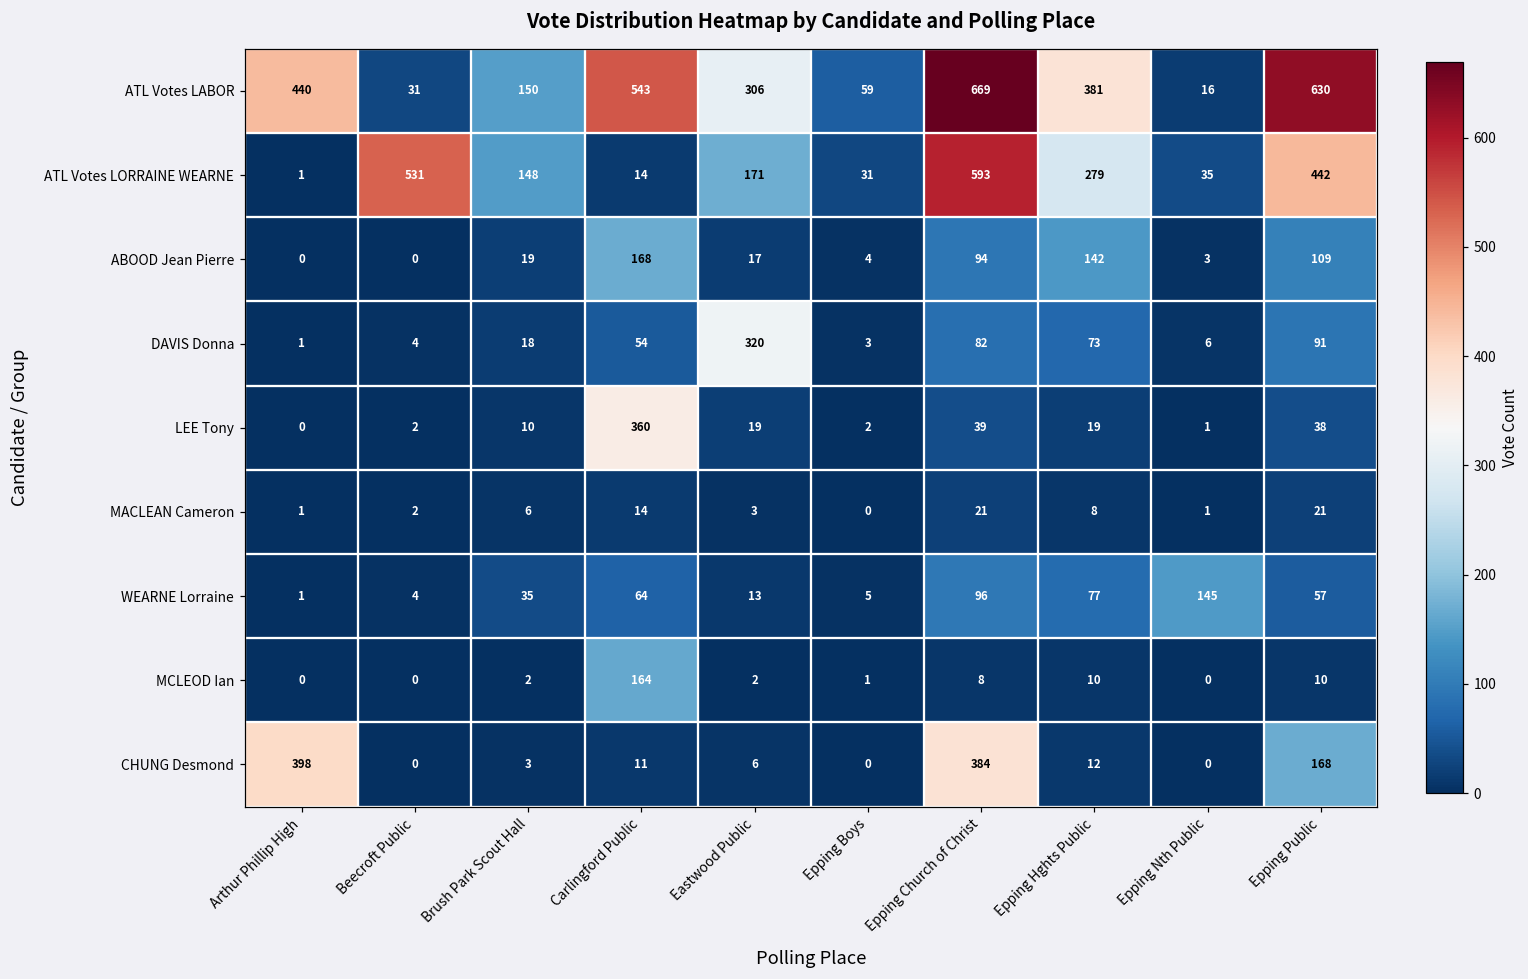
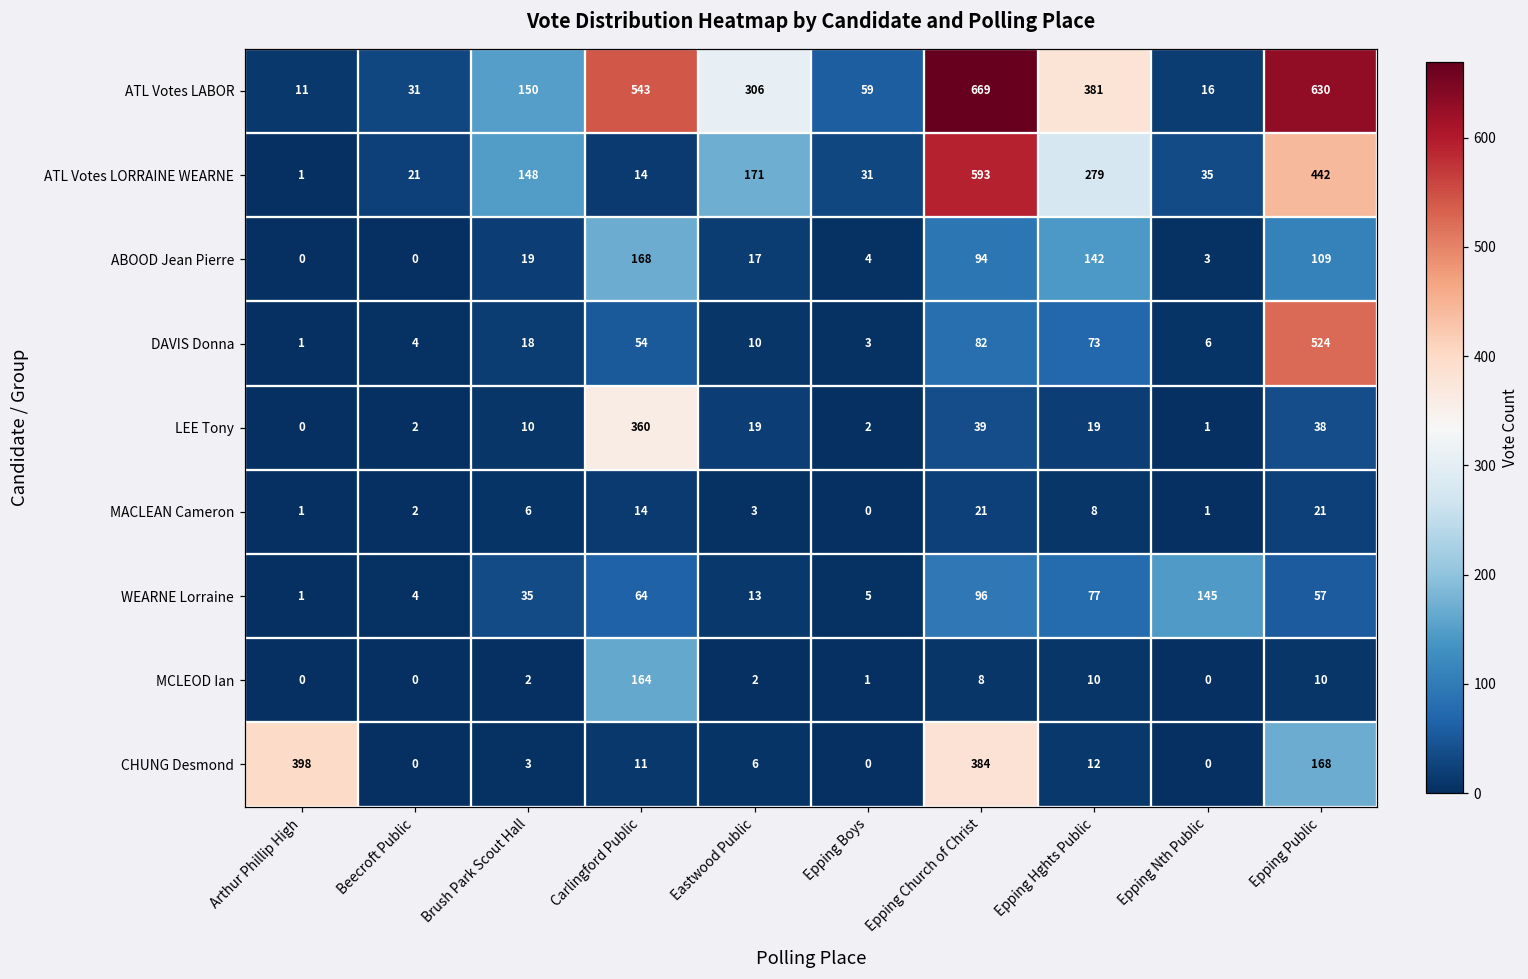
  {
    "ATL Votes LABOR": {
-     "Arthur Phillip High": 440,
+     "Arthur Phillip High": 11,
      "Beecroft Public": 31,
      "Brush Park Scout Hall": 150,
      "Carlingford Public": 543,
      "Eastwood Public": 306,
      "Epping Boys": 59,
      "Epping Church of Christ": 669,
      "Epping Hghts Public": 381,
      "Epping Nth Public": 16,
      "Epping Public": 630
    },
    "ATL Votes LORRAINE WEARNE": {
      "Arthur Phillip High": 1,
-     "Beecroft Public": 531,
+     "Beecroft Public": 21,
      "Brush Park Scout Hall": 148,
      "Carlingford Public": 14,
      "Eastwood Public": 171,
      "Epping Boys": 31,
      "Epping Church of Christ": 593,
      "Epping Hghts Public": 279,
      "Epping Nth Public": 35,
      "Epping Public": 442
    },
    "ABOOD Jean Pierre": {
      "Arthur Phillip High": 0,
      "Beecroft Public": 0,
      "Brush Park Scout Hall": 19,
      "Carlingford Public": 168,
      "Eastwood Public": 17,
      "Epping Boys": 4,
      "Epping Church of Christ": 94,
      "Epping Hghts Public": 142,
      "Epping Nth Public": 3,
      "Epping Public": 109
    },
    "DAVIS Donna": {
      "Arthur Phillip High": 1,
      "Beecroft Public": 4,
      "Brush Park Scout Hall": 18,
      "Carlingford Public": 54,
-     "Eastwood Public": 320,
+     "Eastwood Public": 10,
      "Epping Boys": 3,
      "Epping Church of Christ": 82,
      "Epping Hghts Public": 73,
      "Epping Nth Public": 6,
-     "Epping Public": 91
+     "Epping Public": 524
    },
    "LEE Tony": {
      "Arthur Phillip High": 0,
      "Beecroft Public": 2,
      "Brush Park Scout Hall": 10,
      "Carlingford Public": 360,
      "Eastwood Public": 19,
      "Epping Boys": 2,
      "Epping Church of Christ": 39,
      "Epping Hghts Public": 19,
      "Epping Nth Public": 1,
      "Epping Public": 38
    },
    "MACLEAN Cameron": {
      "Arthur Phillip High": 1,
      "Beecroft Public": 2,
      "Brush Park Scout Hall": 6,
      "Carlingford Public": 14,
      "Eastwood Public": 3,
      "Epping Boys": 0,
      "Epping Church of Christ": 21,
      "Epping Hghts Public": 8,
      "Epping Nth Public": 1,
      "Epping Public": 21
    },
    "WEARNE Lorraine": {
      "Arthur Phillip High": 1,
      "Beecroft Public": 4,
      "Brush Park Scout Hall": 35,
      "Carlingford Public": 64,
      "Eastwood Public": 13,
      "Epping Boys": 5,
      "Epping Church of Christ": 96,
      "Epping Hghts Public": 77,
      "Epping Nth Public": 145,
      "Epping Public": 57
    },
    "MCLEOD Ian": {
      "Arthur Phillip High": 0,
      "Beecroft Public": 0,
      "Brush Park Scout Hall": 2,
      "Carlingford Public": 164,
      "Eastwood Public": 2,
      "Epping Boys": 1,
      "Epping Church of Christ": 8,
      "Epping Hghts Public": 10,
      "Epping Nth Public": 0,
      "Epping Public": 10
    },
    "CHUNG Desmond": {
      "Arthur Phillip High": 398,
      "Beecroft Public": 0,
      "Brush Park Scout Hall": 3,
      "Carlingford Public": 11,
      "Eastwood Public": 6,
      "Epping Boys": 0,
      "Epping Church of Christ": 384,
      "Epping Hghts Public": 12,
      "Epping Nth Public": 0,
      "Epping Public": 168
    }
  }
